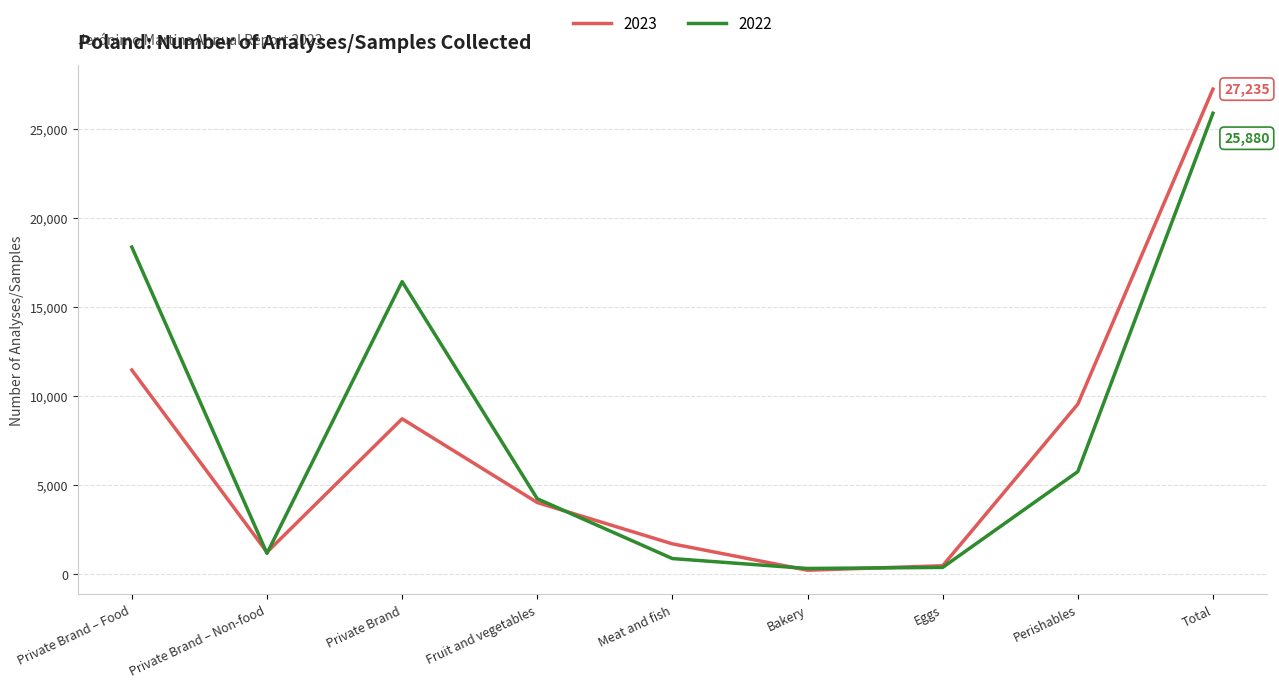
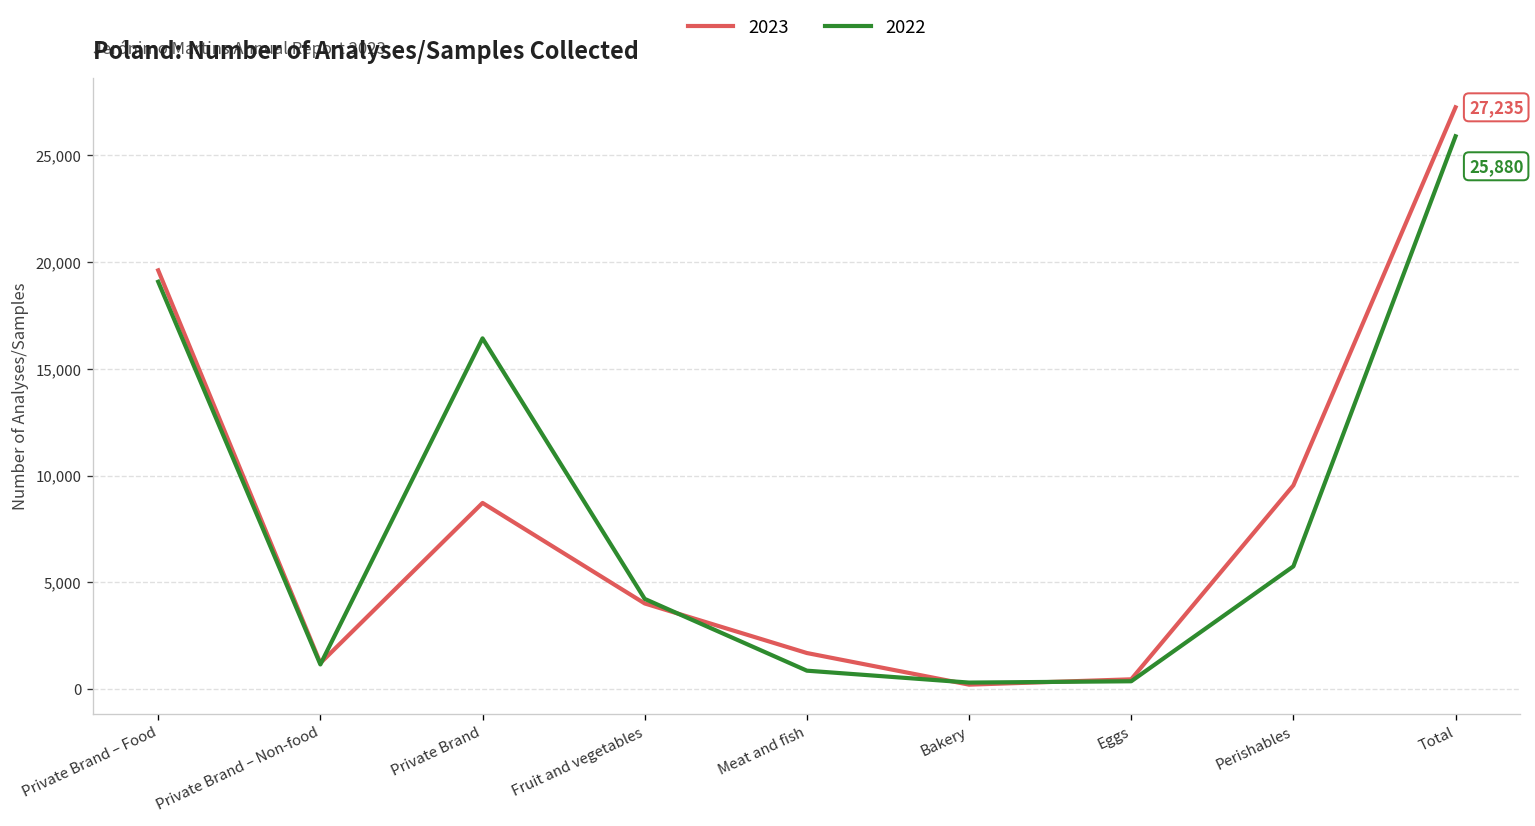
  {
    "2023": {
-     "Private Brand – Food": "11,500",
+     "Private Brand – Food": "19,600",
      "Private Brand": "8,700",
      "Fruit and vegetables": "4,000",
      "Meat and fish": "1,700",
      "Perishables": "9,500"
    },
    "2022": {
-     "Private Brand – Food": "18,400",
+     "Private Brand – Food": "19,100",
      "Private Brand": "16,400",
      "Fruit and vegetables": "4,200",
      "Meat and fish": "900",
      "Perishables": "5,800"
    }
  }
